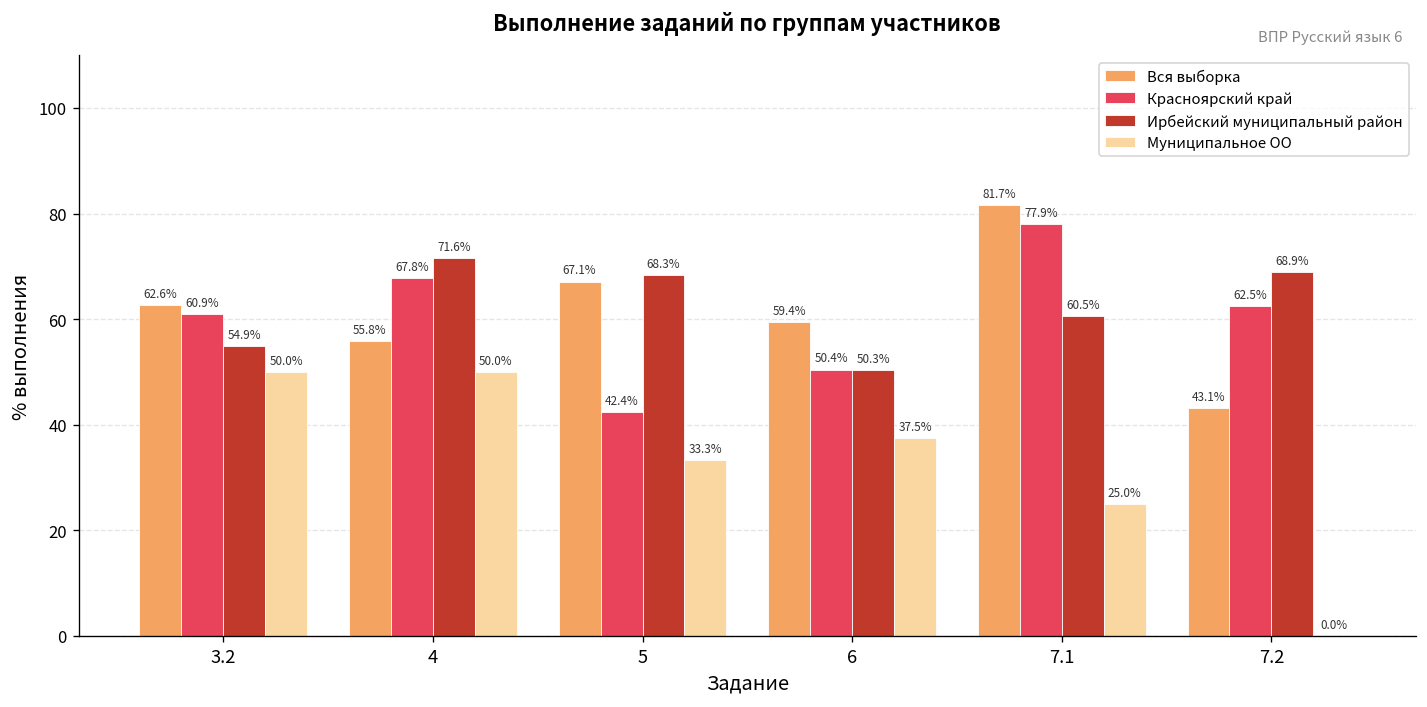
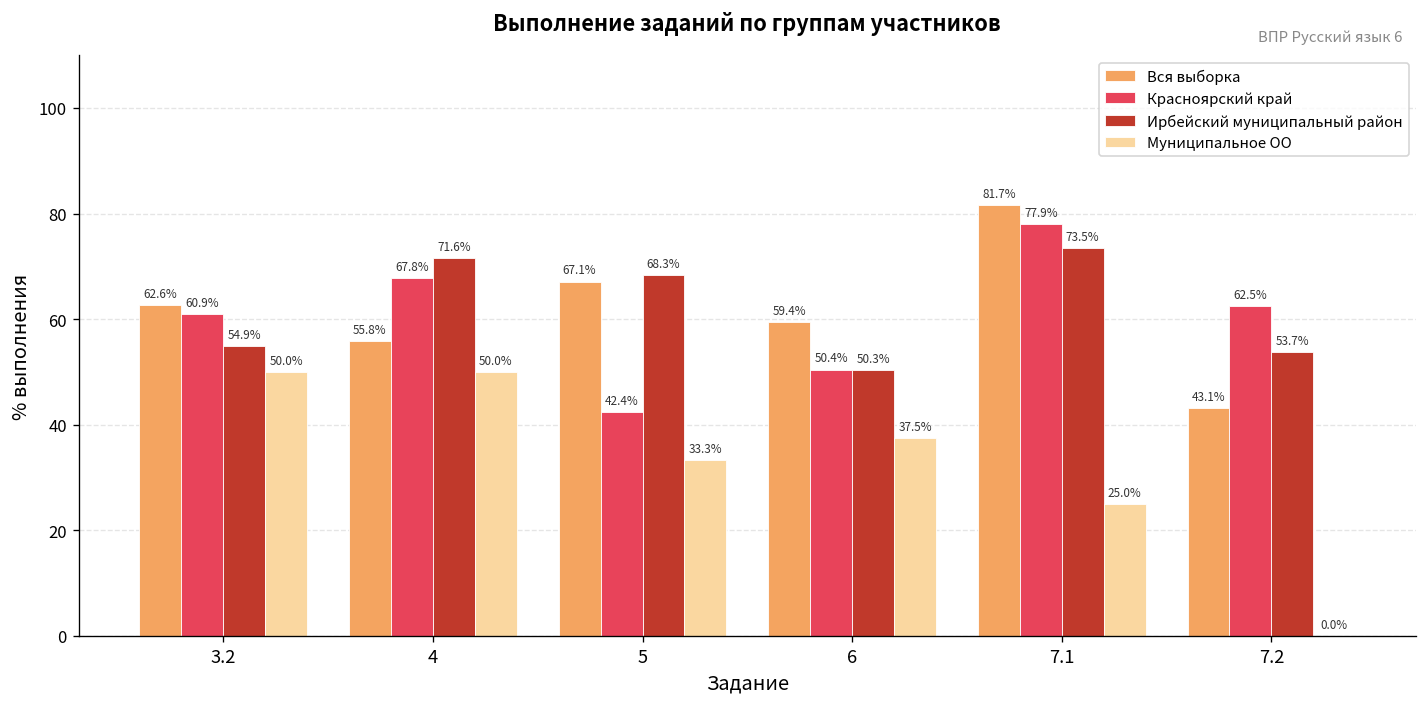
  {
    "Вся выборка": {
      "3.2": "62.6%",
      "4": "55.8%",
      "5": "67.1%",
      "6": "59.4%",
      "7.1": "81.7%",
      "7.2": "43.1%"
    },
    "Красноярский край": {
      "3.2": "60.9%",
      "4": "67.8%",
      "5": "42.4%",
      "6": "50.4%",
      "7.1": "77.9%",
      "7.2": "62.5%"
    },
    "Ирбейский муниципальный район": {
      "3.2": "54.9%",
      "4": "71.6%",
      "5": "68.3%",
      "6": "50.3%",
-     "7.1": "60.5%",
-     "7.2": "68.9%"
+     "7.1": "73.5%",
+     "7.2": "53.7%"
    },
    "Муниципальное ОО": {
      "3.2": "50.0%",
      "4": "50.0%",
      "5": "33.3%",
      "6": "37.5%",
      "7.1": "25.0%",
      "7.2": "0.0%"
    }
  }
